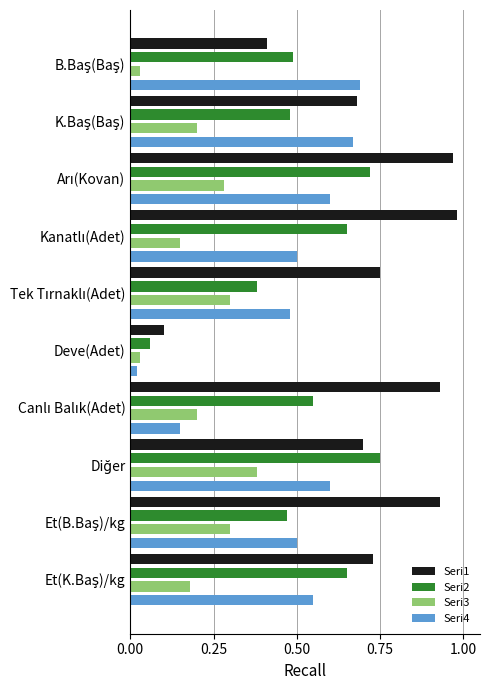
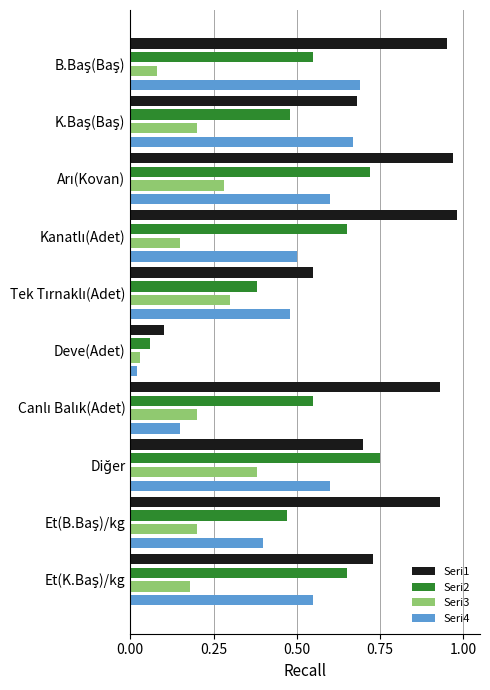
  {
    "Seri1": {
-     "B.Baş(Baş)": 0.41,
+     "B.Baş(Baş)": 0.95,
      "K.Baş(Baş)": 0.68,
      "Arı(Kovan)": 0.97,
      "Kanatlı(Adet)": 0.98,
-     "Tek Tırnaklı(Adet)": 0.75,
+     "Tek Tırnaklı(Adet)": 0.55,
      "Deve(Adet)": 0.10,
      "Canlı Balık(Adet)": 0.93,
      "Diğer": 0.70,
      "Et(B.Baş)/kg": 0.93,
      "Et(K.Baş)/kg": 0.73
    },
    "Seri2": {
-     "B.Baş(Baş)": 0.49,
+     "B.Baş(Baş)": 0.55,
      "K.Baş(Baş)": 0.48,
      "Arı(Kovan)": 0.72,
      "Kanatlı(Adet)": 0.65,
      "Tek Tırnaklı(Adet)": 0.38,
      "Deve(Adet)": 0.06,
      "Canlı Balık(Adet)": 0.55,
      "Diğer": 0.75,
      "Et(B.Baş)/kg": 0.47,
      "Et(K.Baş)/kg": 0.65
    },
    "Seri3": {
-     "B.Baş(Baş)": 0.03,
+     "B.Baş(Baş)": 0.08,
      "K.Baş(Baş)": 0.20,
      "Arı(Kovan)": 0.28,
      "Kanatlı(Adet)": 0.15,
      "Tek Tırnaklı(Adet)": 0.30,
      "Deve(Adet)": 0.03,
      "Canlı Balık(Adet)": 0.20,
      "Diğer": 0.38,
-     "Et(B.Baş)/kg": 0.3,
+     "Et(B.Baş)/kg": 0.2,
      "Et(K.Baş)/kg": 0.18
    },
    "Seri4": {
      "B.Baş(Baş)": 0.69,
      "K.Baş(Baş)": 0.67,
      "Arı(Kovan)": 0.6,
      "Kanatlı(Adet)": 0.5,
      "Tek Tırnaklı(Adet)": 0.48,
      "Deve(Adet)": 0.02,
      "Canlı Balık(Adet)": 0.15,
      "Diğer": 0.6,
-     "Et(B.Baş)/kg": 0.5,
+     "Et(B.Baş)/kg": 0.4,
      "Et(K.Baş)/kg": 0.55
    }
  }
